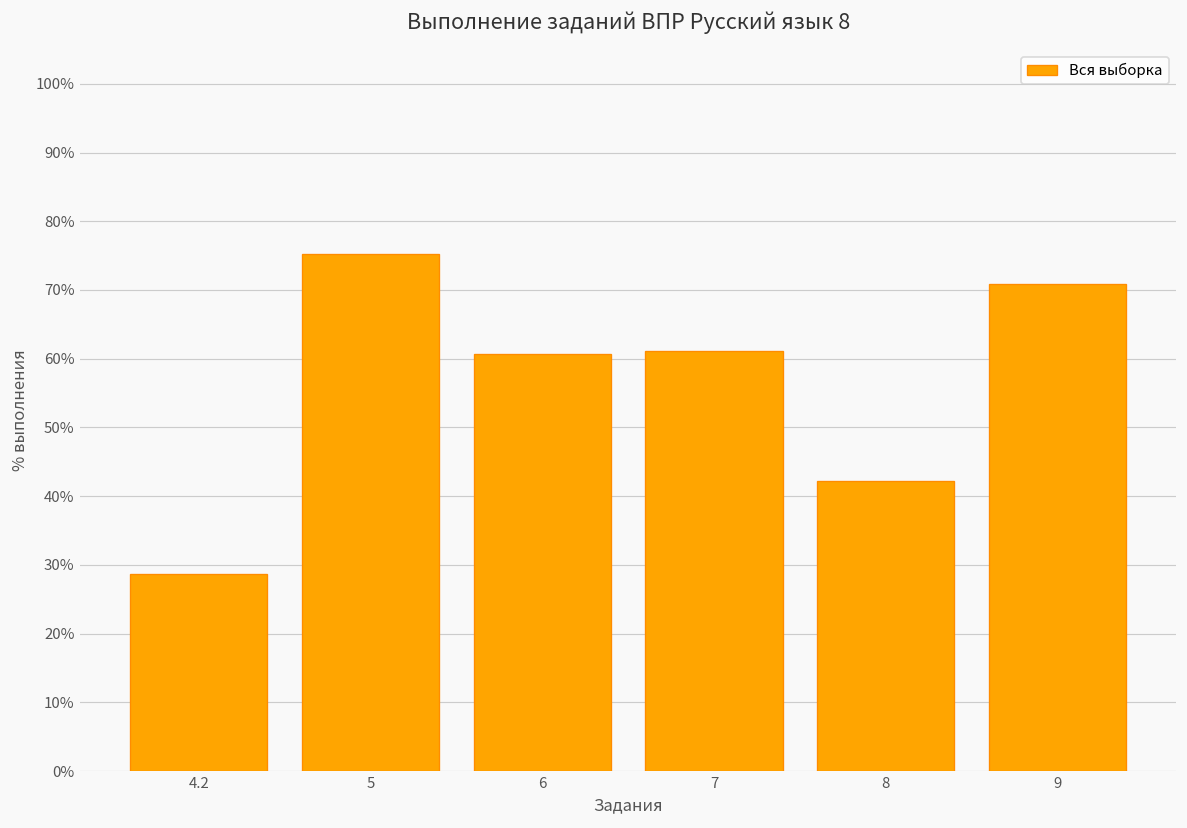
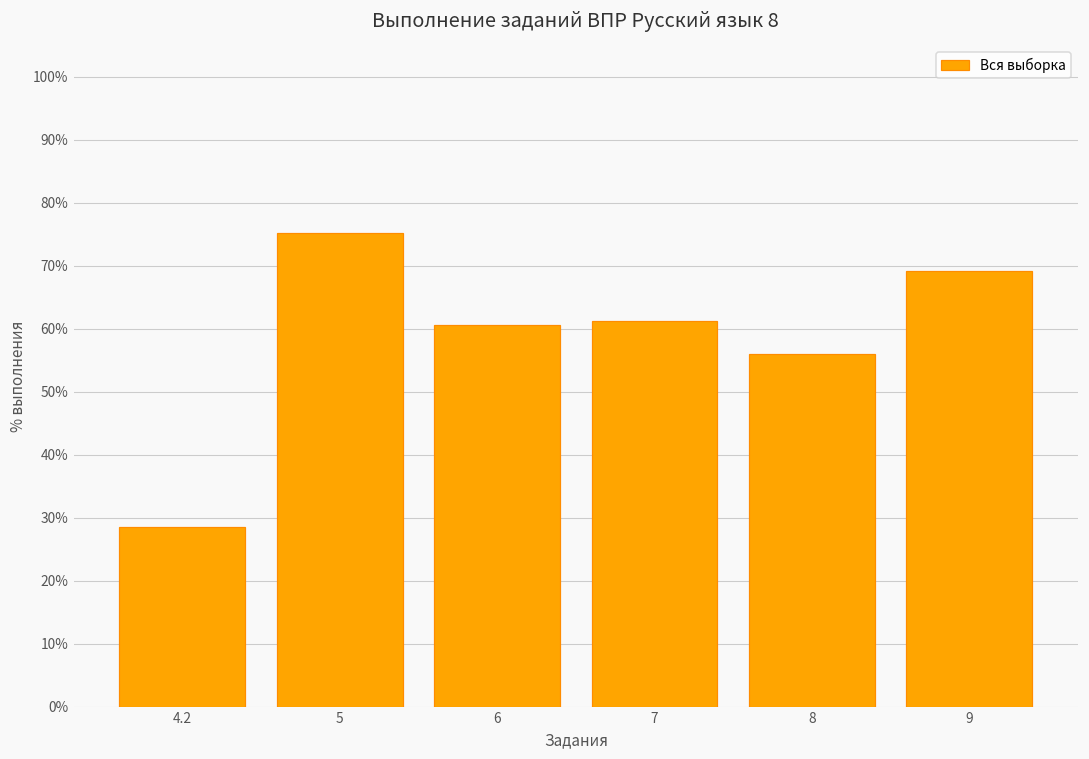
  {
    "4.2": "29%",
    "5": "75%",
    "6": "61%",
    "7": "61%",
-   "8": "42%",
-   "9": "71%"
+   "8": "56%",
+   "9": "69%"
  }
